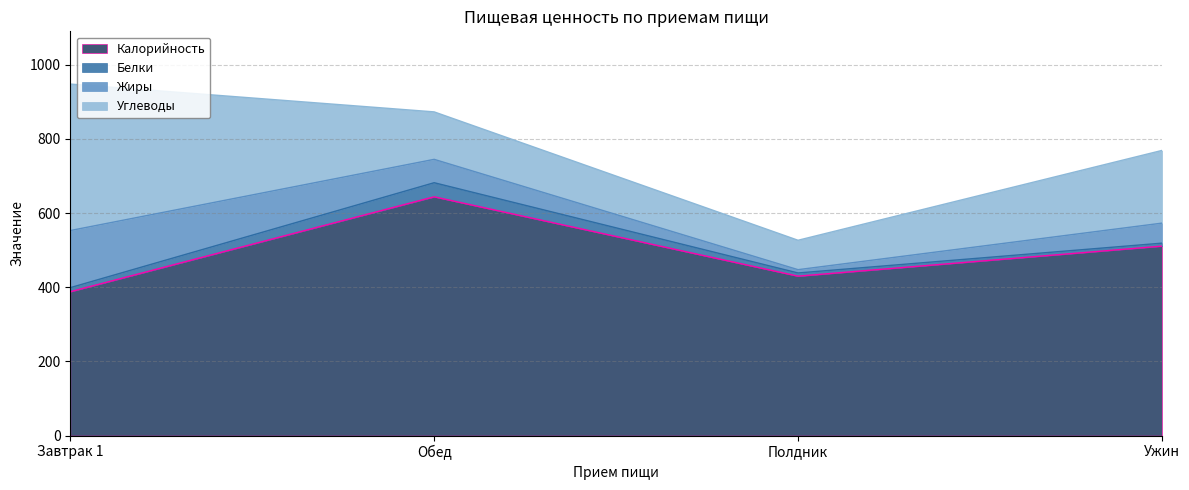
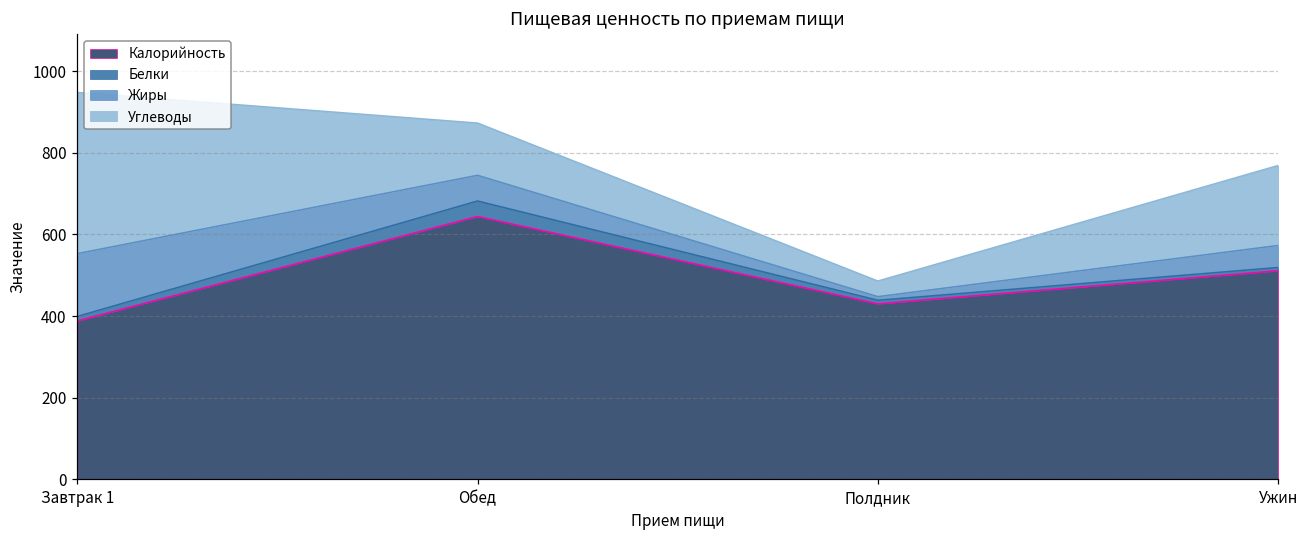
  {
    "Калорийность": {
      "Завтрак 1": 390,
      "Обед": 640,
      "Полдник": 430,
      "Ужин": 510
    },
    "Белки": {
      "Завтрак 1": 10,
      "Обед": 40,
      "Полдник": 10,
      "Ужин": 10
    },
    "Жиры": {
      "Завтрак 1": 150,
      "Обед": 60,
      "Полдник": 10,
      "Ужин": 50
    },
    "Углеводы": {
      "Завтрак 1": 400,
      "Обед": 130,
-     "Полдник": 80,
+     "Полдник": 40,
      "Ужин": 200
    }
  }
